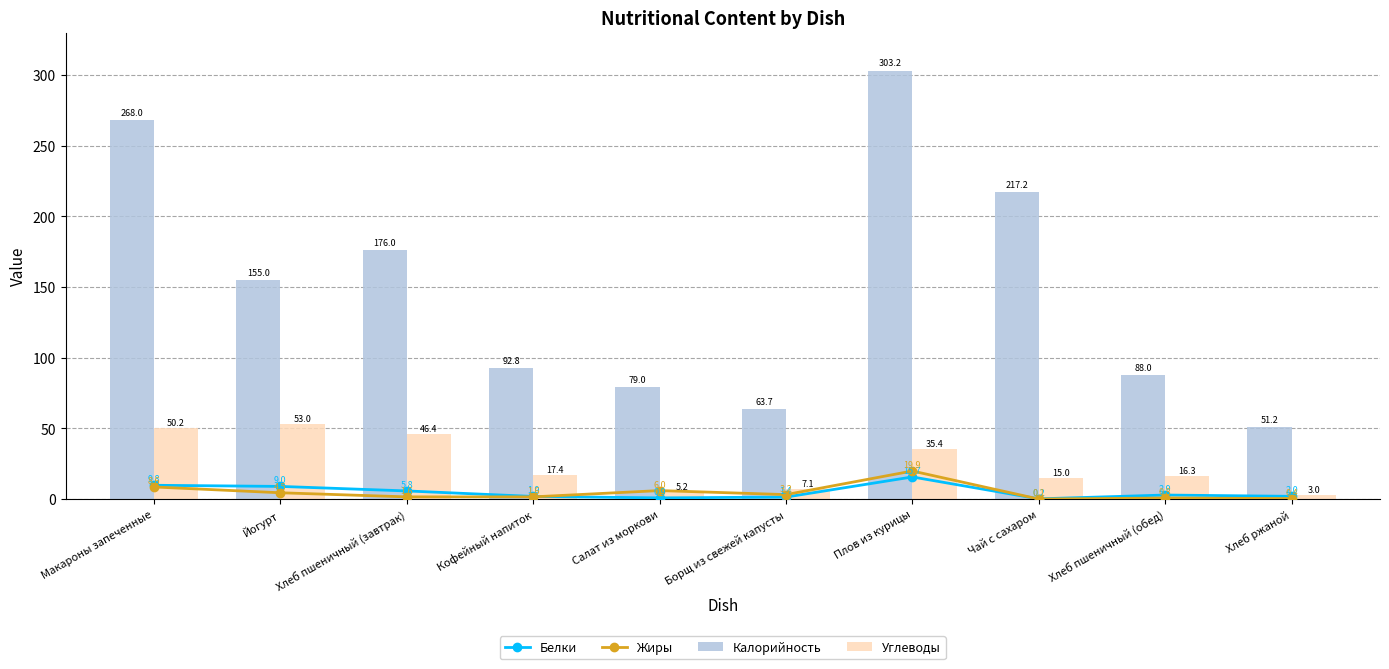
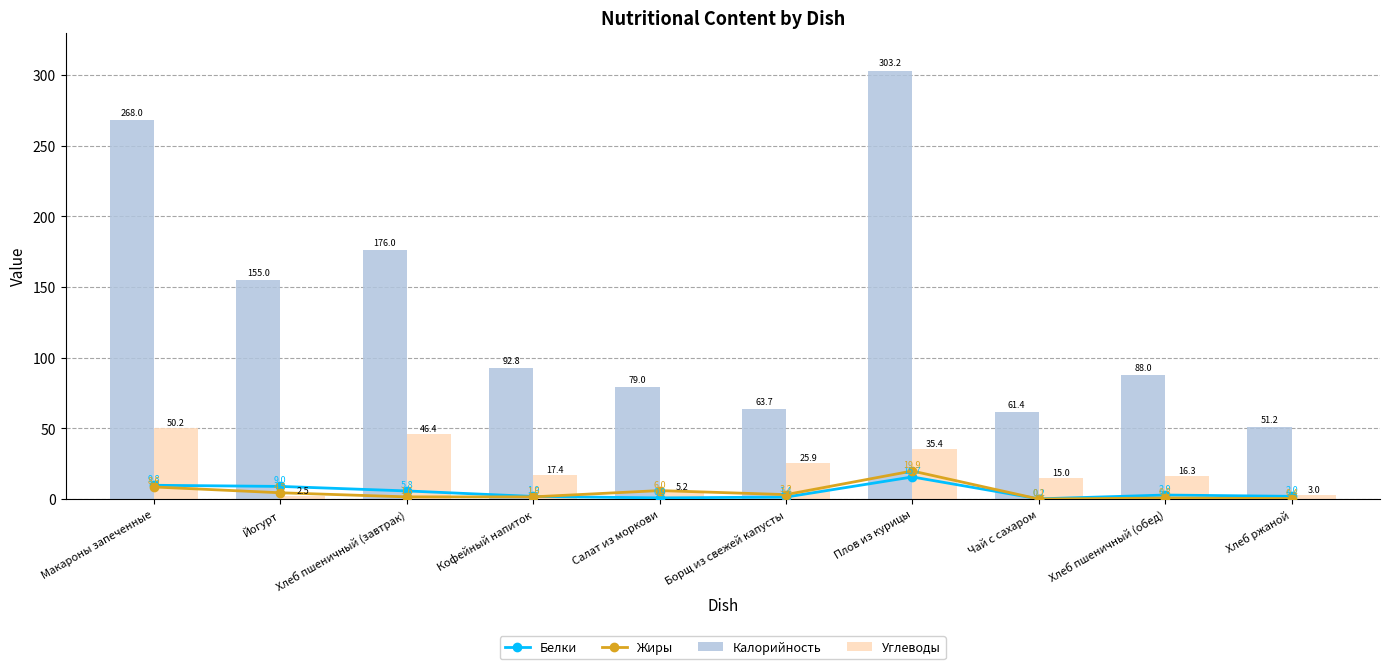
  {
    "Калорийность": {
      "Макароны запеченные": 268.0,
      "Йогурт": 155.0,
      "Хлеб пшеничный (завтрак)": 176.0,
      "Кофейный напиток": 92.8,
      "Салат из моркови": 79.0,
      "Борщ из свежей капусты": 63.7,
      "Плов из курицы": 303.2,
-     "Чай с сахаром": 217.2,
+     "Чай с сахаром": 61.4,
      "Хлеб пшеничный (обед)": 88.0,
      "Хлеб ржаной": 51.2
    },
    "Углеводы": {
      "Макароны запеченные": 50.2,
-     "Йогурт": 53.0,
+     "Йогурт": 2.5,
      "Хлеб пшеничный (завтрак)": 46.4,
      "Кофейный напиток": 17.4,
      "Салат из моркови": 5.2,
-     "Борщ из свежей капусты": 7.1,
+     "Борщ из свежей капусты": 25.9,
      "Плов из курицы": 35.4,
      "Чай с сахаром": 15.0,
      "Хлеб пшеничный (обед)": 16.3,
      "Хлеб ржаной": 3.0
    }
  }
